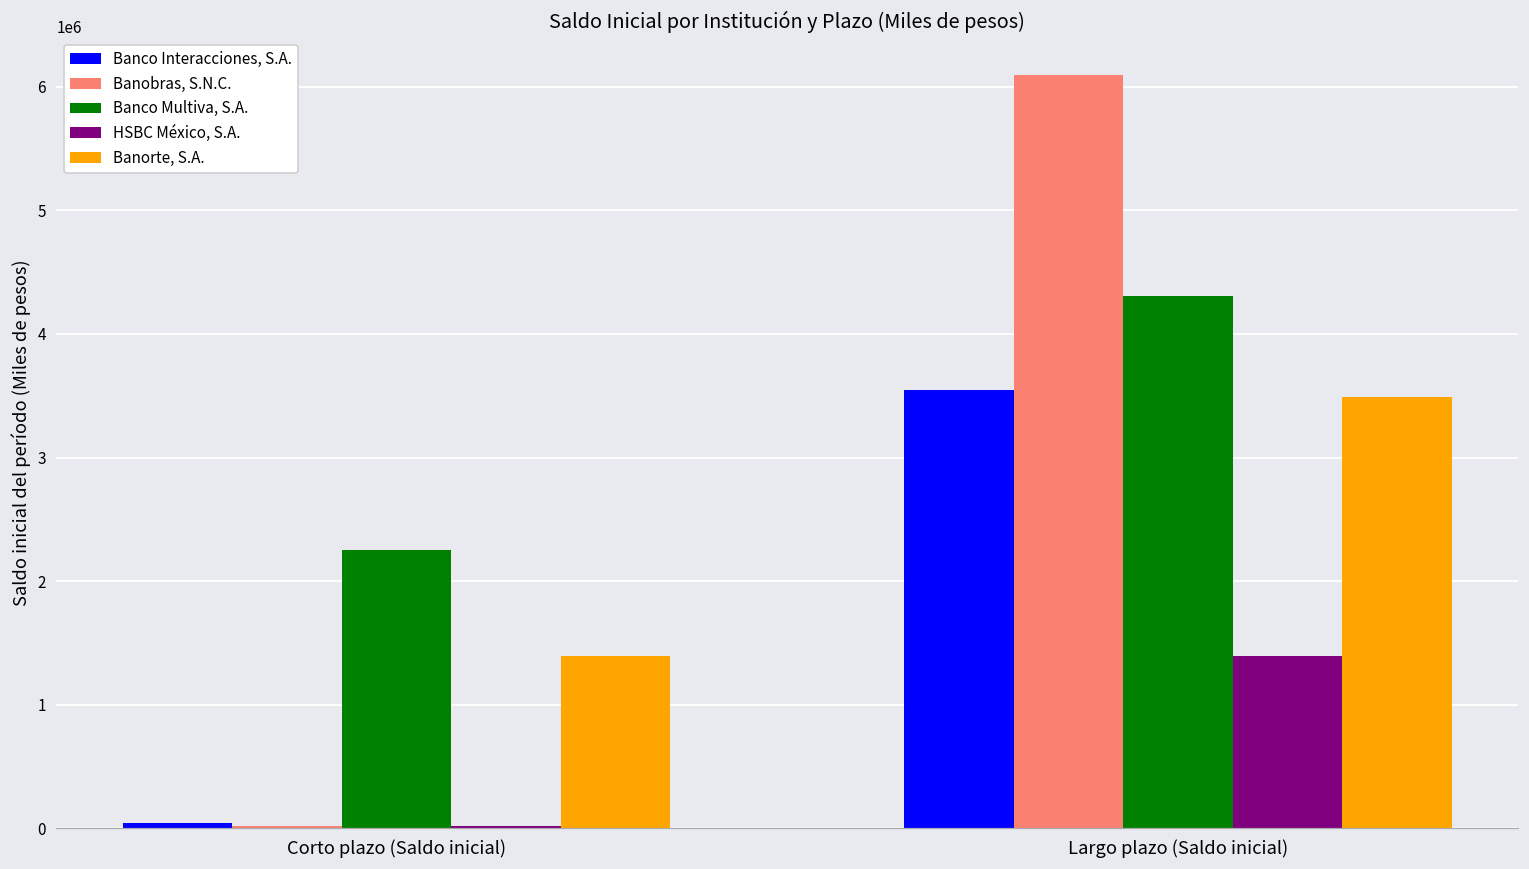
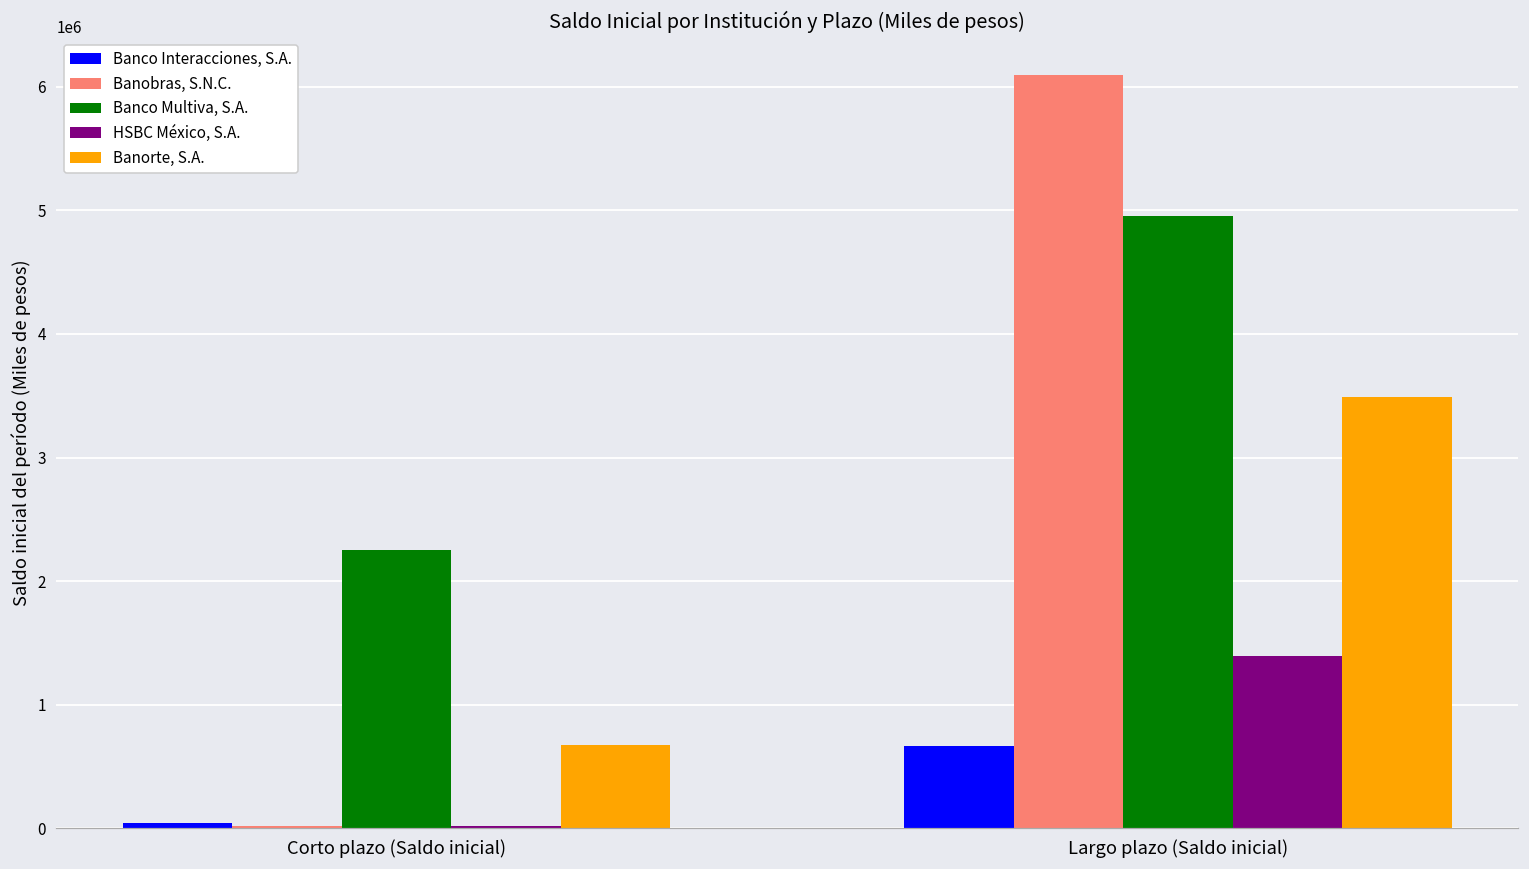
  {
    "Banco Interacciones, S.A.": {
      "Corto plazo (Saldo inicial)": 40000,
-     "Largo plazo (Saldo inicial)": 3550000
+     "Largo plazo (Saldo inicial)": 670000
    },
    "Banobras, S.N.C.": {
      "Largo plazo (Saldo inicial)": 6090000
    },
    "Banco Multiva, S.A.": {
      "Corto plazo (Saldo inicial)": 2250000,
-     "Largo plazo (Saldo inicial)": 4310000
+     "Largo plazo (Saldo inicial)": 4950000
    },
    "HSBC México, S.A.": {
      "Largo plazo (Saldo inicial)": 1390000
    },
    "Banorte, S.A.": {
-     "Corto plazo (Saldo inicial)": 1400000,
+     "Corto plazo (Saldo inicial)": 670000,
      "Largo plazo (Saldo inicial)": 3490000
    }
  }
